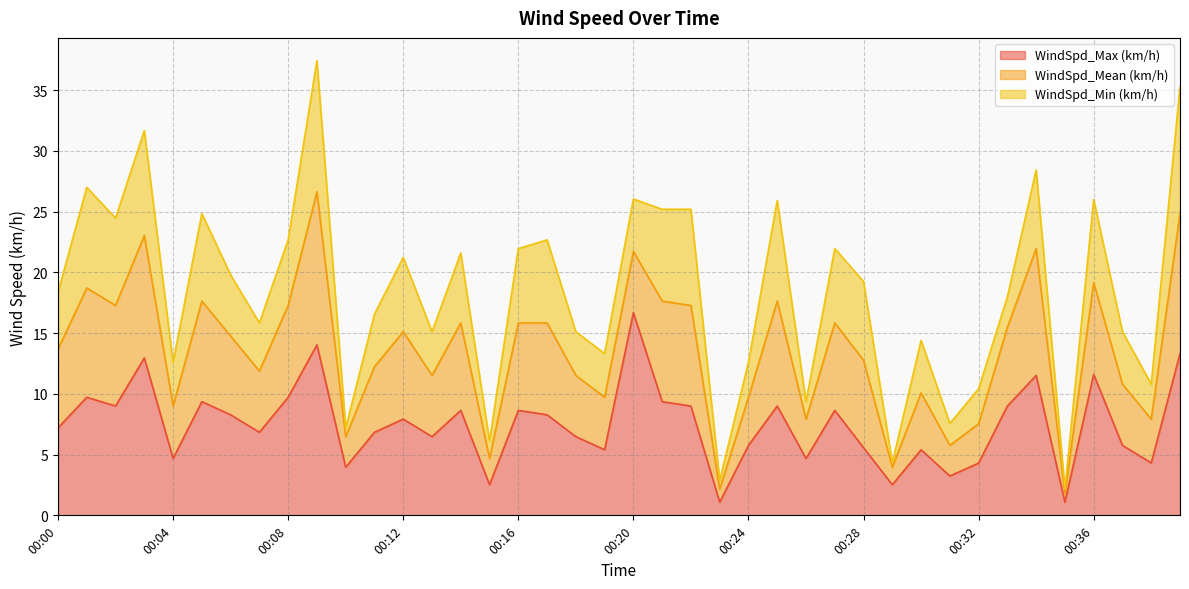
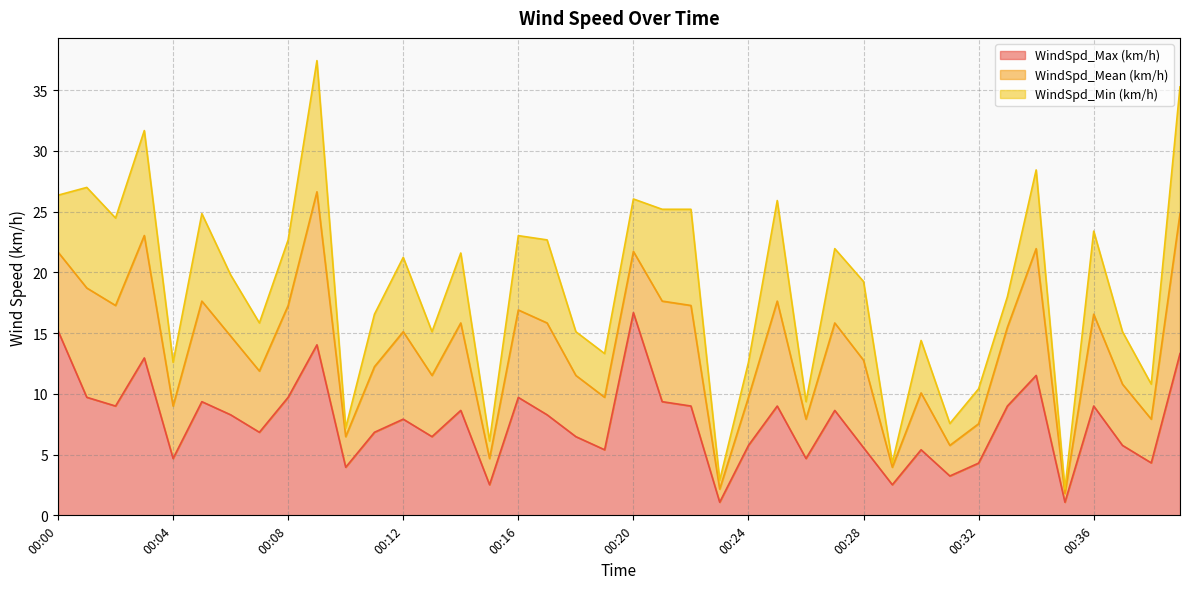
  {
    "WindSpd_Max (km/h)": {
-     "00:00": 7.2,
+     "00:00": 15.2,
      "00:04": 4.7,
      "00:08": 9.7,
      "00:12": 7.9,
-     "00:16": 8.6,
+     "00:16": 9.7,
      "00:20": 16.7,
      "00:24": 5.8,
      "00:28": 5.6,
      "00:32": 4.3,
-     "00:36": 11.6
+     "00:36": 9.0
    }
  }
